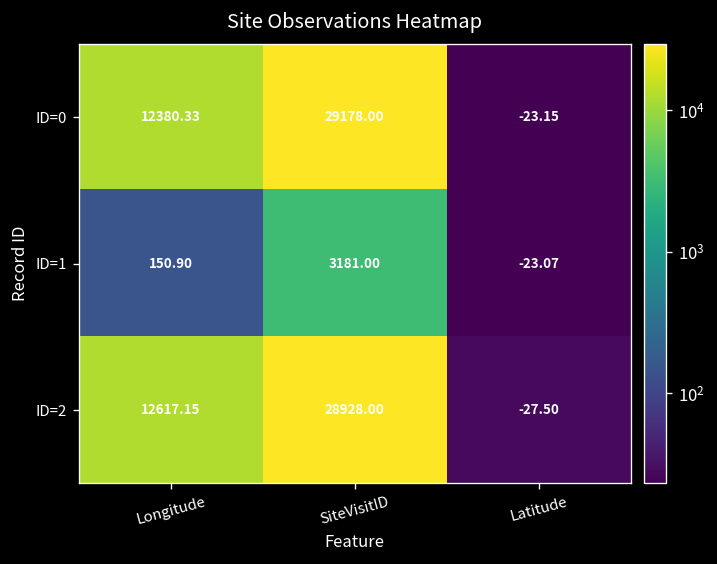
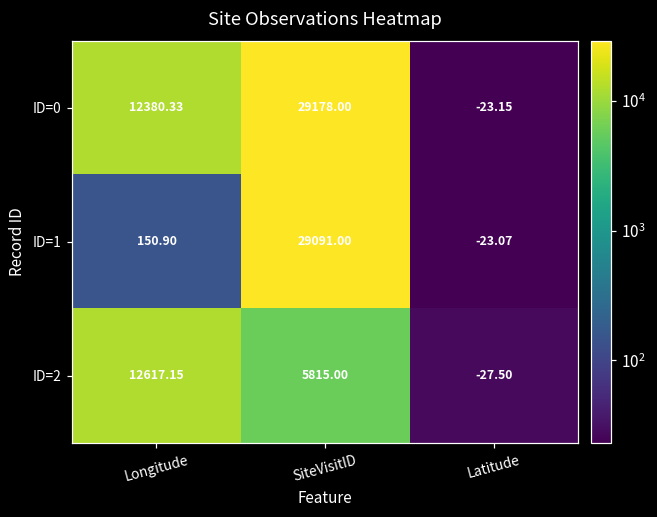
  {
    "ID=0": {
      "Longitude": 12380.33,
      "SiteVisitID": 29178.00,
      "Latitude": -23.15
    },
    "ID=1": {
      "Longitude": 150.90,
-     "SiteVisitID": 3181.00,
+     "SiteVisitID": 29091.00,
      "Latitude": -23.07
    },
    "ID=2": {
      "Longitude": 12617.15,
-     "SiteVisitID": 28928.00,
+     "SiteVisitID": 5815.00,
      "Latitude": -27.50
    }
  }
